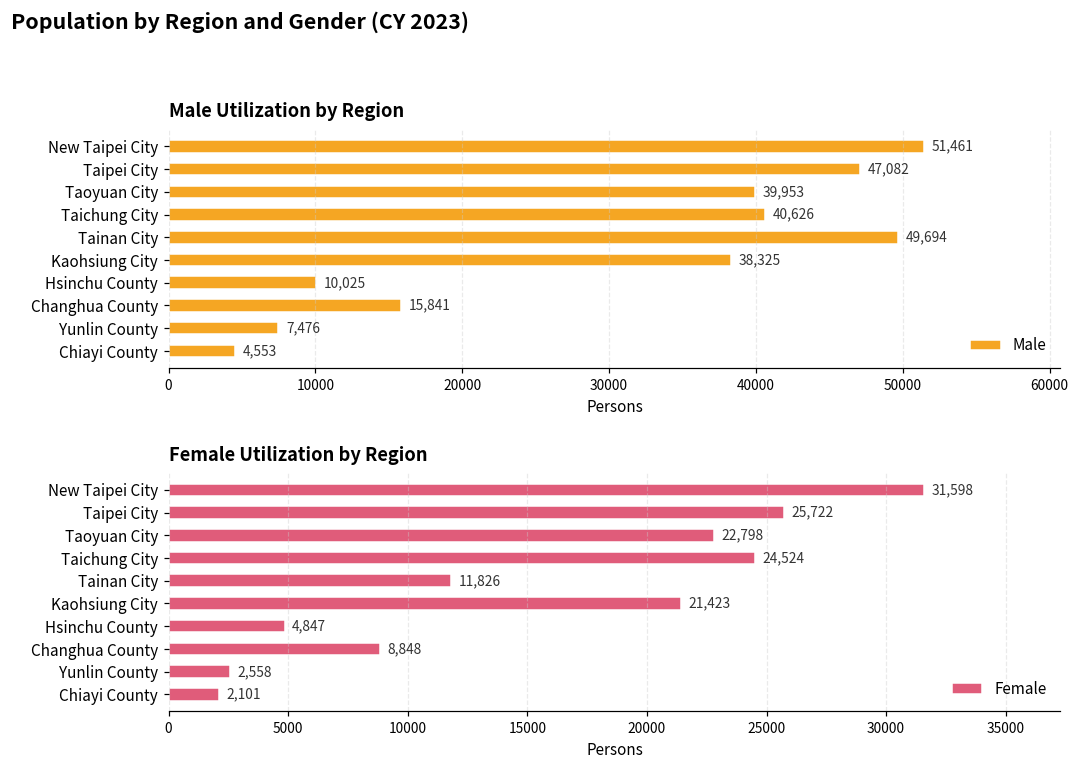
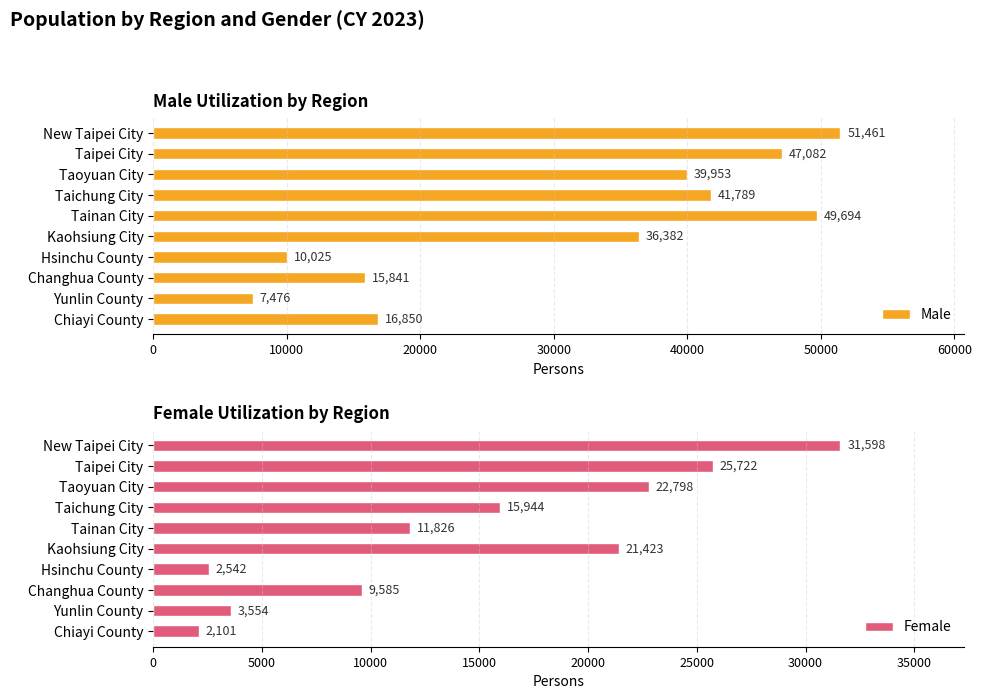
  {
    "Male Utilization by Region": {
      "New Taipei City": "51,461",
      "Taipei City": "47,082",
      "Taoyuan City": "39,953",
-     "Taichung City": "40,626",
+     "Taichung City": "41,789",
      "Tainan City": "49,694",
-     "Kaohsiung City": "38,325",
+     "Kaohsiung City": "36,382",
      "Hsinchu County": "10,025",
      "Changhua County": "15,841",
      "Yunlin County": "7,476",
-     "Chiayi County": "4,553"
+     "Chiayi County": "16,850"
    },
    "Female Utilization by Region": {
      "New Taipei City": "31,598",
      "Taipei City": "25,722",
      "Taoyuan City": "22,798",
-     "Taichung City": "24,524",
+     "Taichung City": "15,944",
      "Tainan City": "11,826",
      "Kaohsiung City": "21,423",
-     "Hsinchu County": "4,847",
-     "Changhua County": "8,848",
-     "Yunlin County": "2,558",
+     "Hsinchu County": "2,542",
+     "Changhua County": "9,585",
+     "Yunlin County": "3,554",
      "Chiayi County": "2,101"
    }
  }
